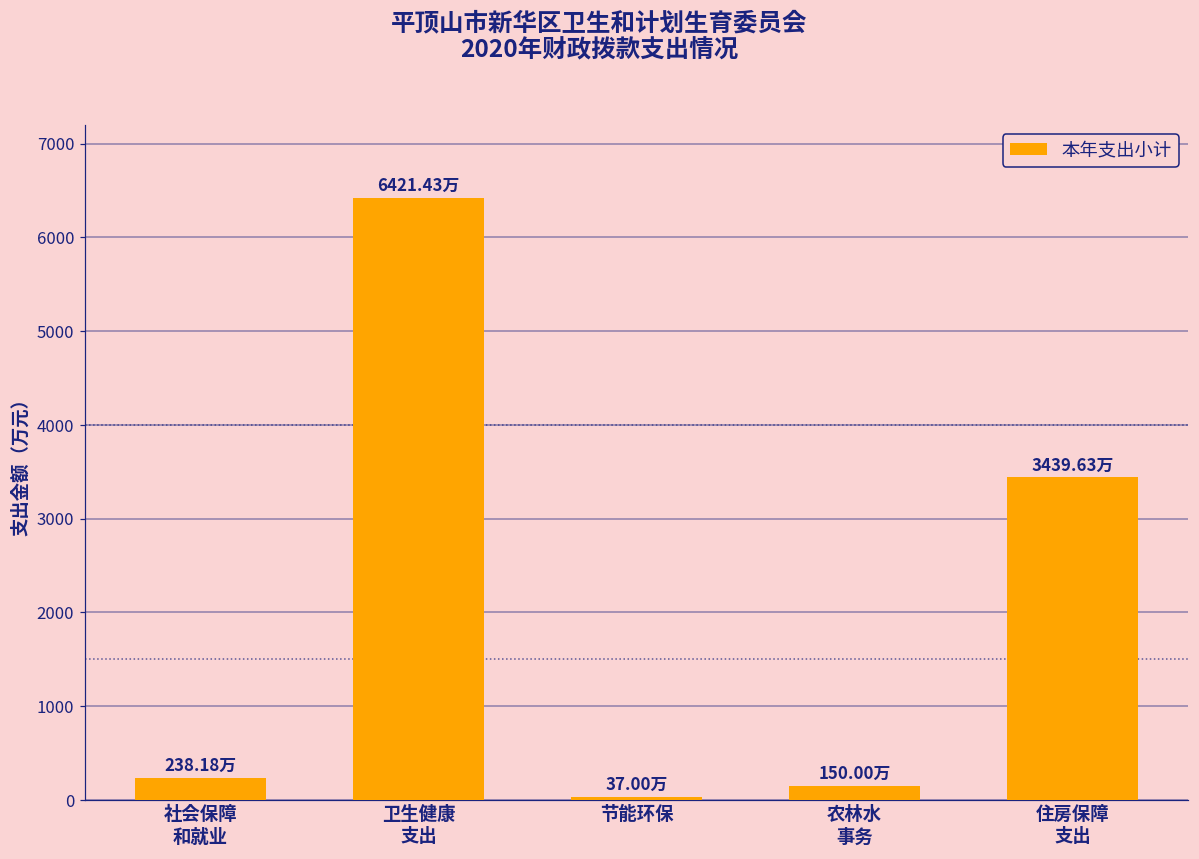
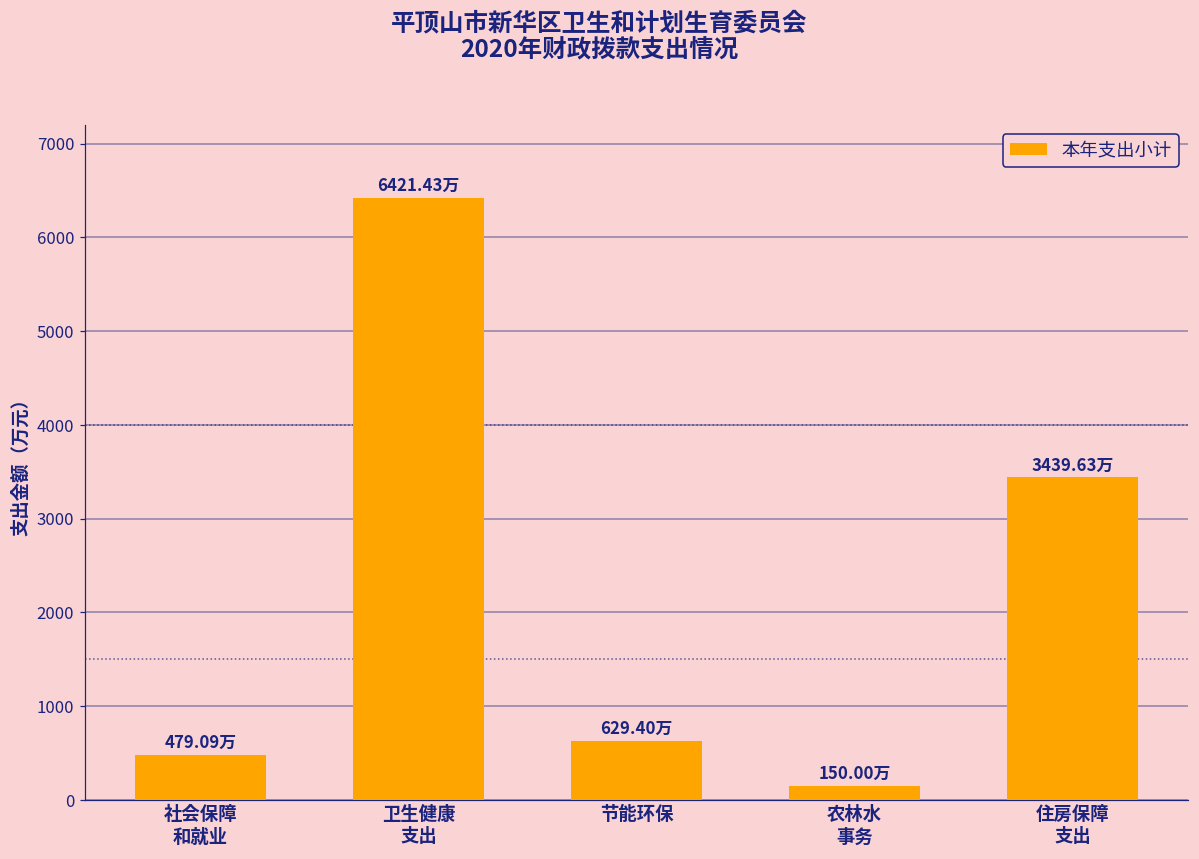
  {
-   "社会保障 和就业": "238.18万",
+   "社会保障 和就业": "479.09万",
    "卫生健康 支出": "6421.43万",
-   "节能环保": "37.00万",
+   "节能环保": "629.40万",
    "农林水 事务": "150.00万",
    "住房保障 支出": "3439.63万"
  }
